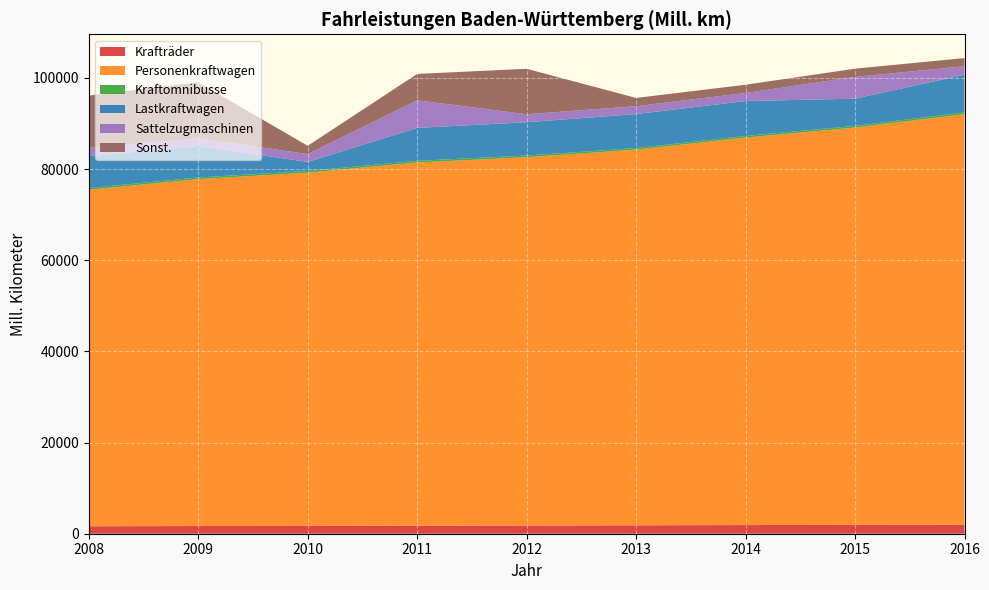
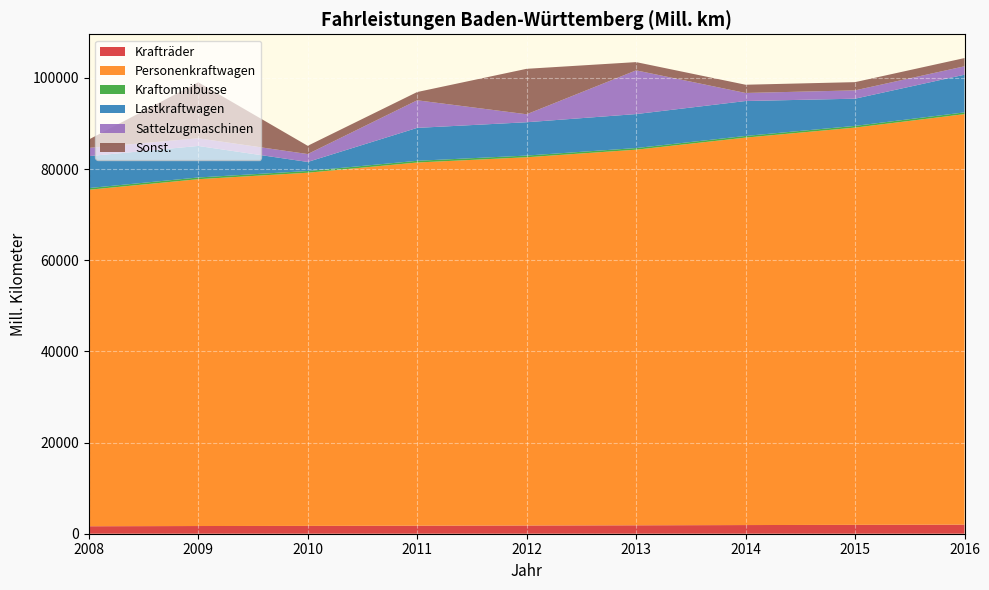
  {
    "Krafträder": {
      "2008": 2000,
      "2009": 2000,
      "2010": 2000,
      "2011": 2000,
      "2012": 2000,
      "2013": 2000,
      "2014": 2000,
      "2015": 2000,
      "2016": 2000
    },
    "Lastkraftwagen": {
      "2008": 7000,
      "2010": 2000,
      "2011": 7000,
      "2012": 7000,
      "2013": 7000,
      "2014": 8000,
      "2015": 6000,
      "2016": 8000
    },
    "Sattelzugmaschinen": {
      "2008": 2000,
      "2010": 2000,
      "2011": 6000,
      "2012": 2000,
-     "2013": 2000,
+     "2013": 10000,
      "2014": 2000,
-     "2015": 5000,
+     "2015": 2000,
      "2016": 2000
    },
    "Sonst.": {
-     "2008": 11000,
+     "2008": 2000,
      "2010": 2000,
-     "2011": 6000,
+     "2011": 2000,
      "2012": 10000,
      "2013": 2000,
      "2014": 2000,
      "2015": 2000,
      "2016": 2000
    }
  }
